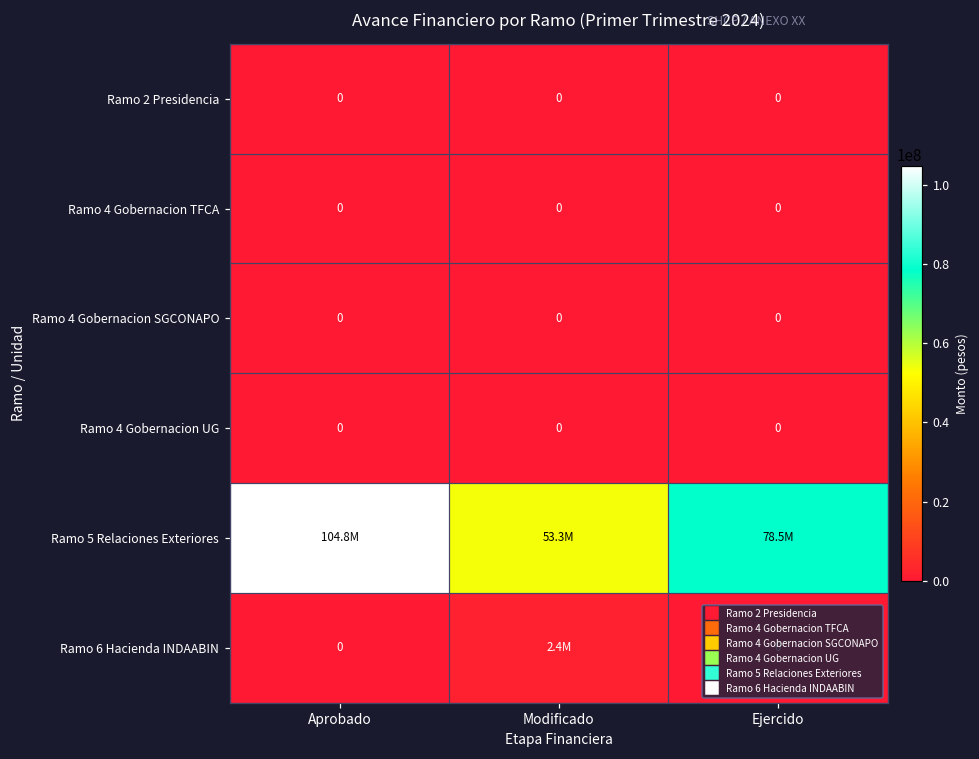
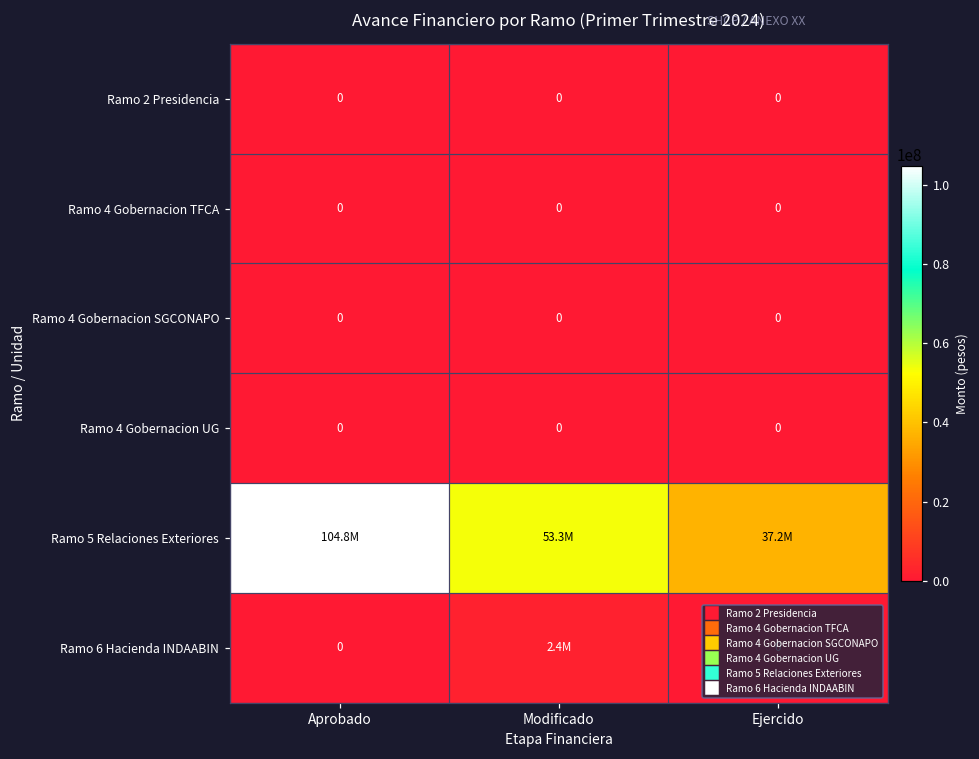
  {
    "Ramo 2 Presidencia": {
      "Aprobado": "0",
      "Modificado": "0",
      "Ejercido": "0"
    },
    "Ramo 4 Gobernacion TFCA": {
      "Aprobado": "0",
      "Modificado": "0",
      "Ejercido": "0"
    },
    "Ramo 4 Gobernacion SGCONAPO": {
      "Aprobado": "0",
      "Modificado": "0",
      "Ejercido": "0"
    },
    "Ramo 4 Gobernacion UG": {
      "Aprobado": "0",
      "Modificado": "0",
      "Ejercido": "0"
    },
    "Ramo 5 Relaciones Exteriores": {
      "Aprobado": "104.8M",
      "Modificado": "53.3M",
-     "Ejercido": "78.5M"
+     "Ejercido": "37.2M"
    },
    "Ramo 6 Hacienda INDAABIN": {
      "Aprobado": "0",
      "Modificado": "2.4M"
    }
  }
